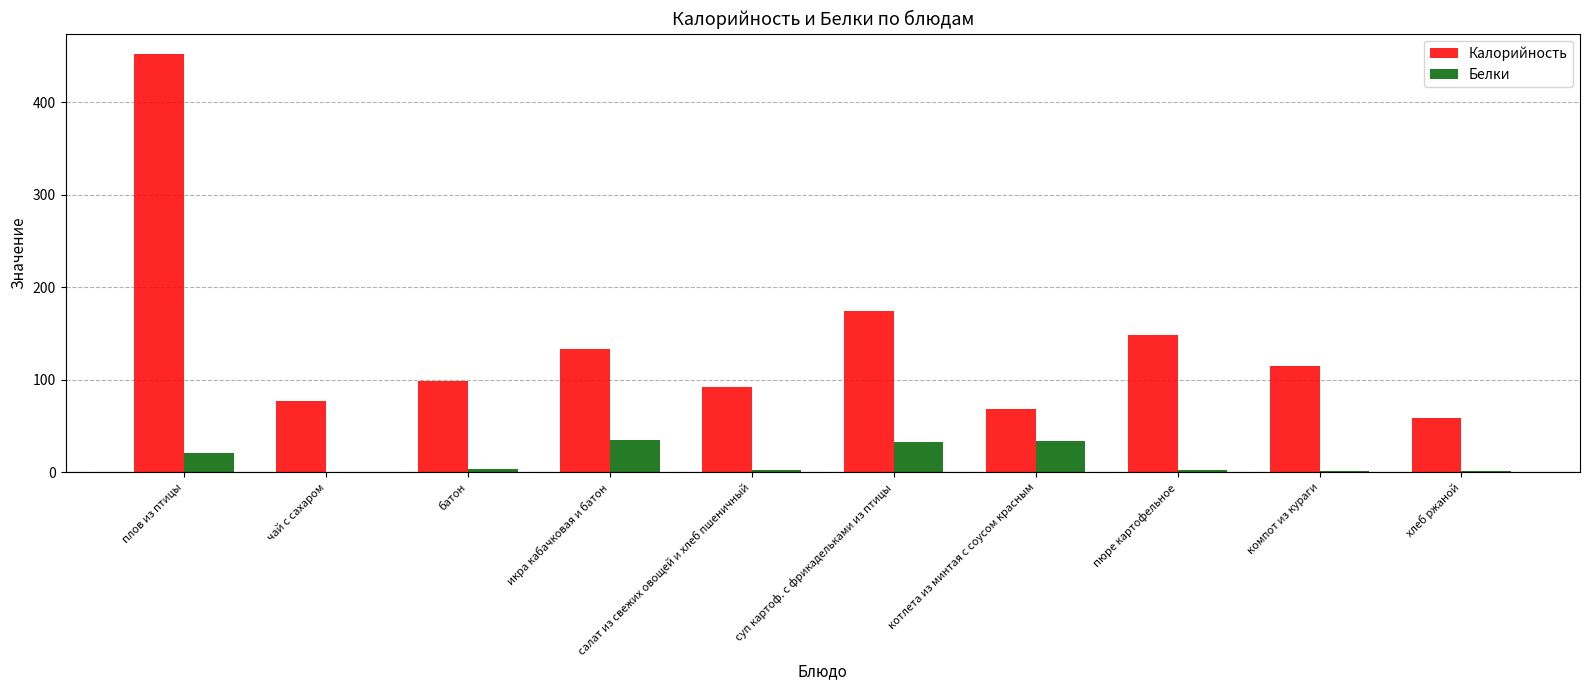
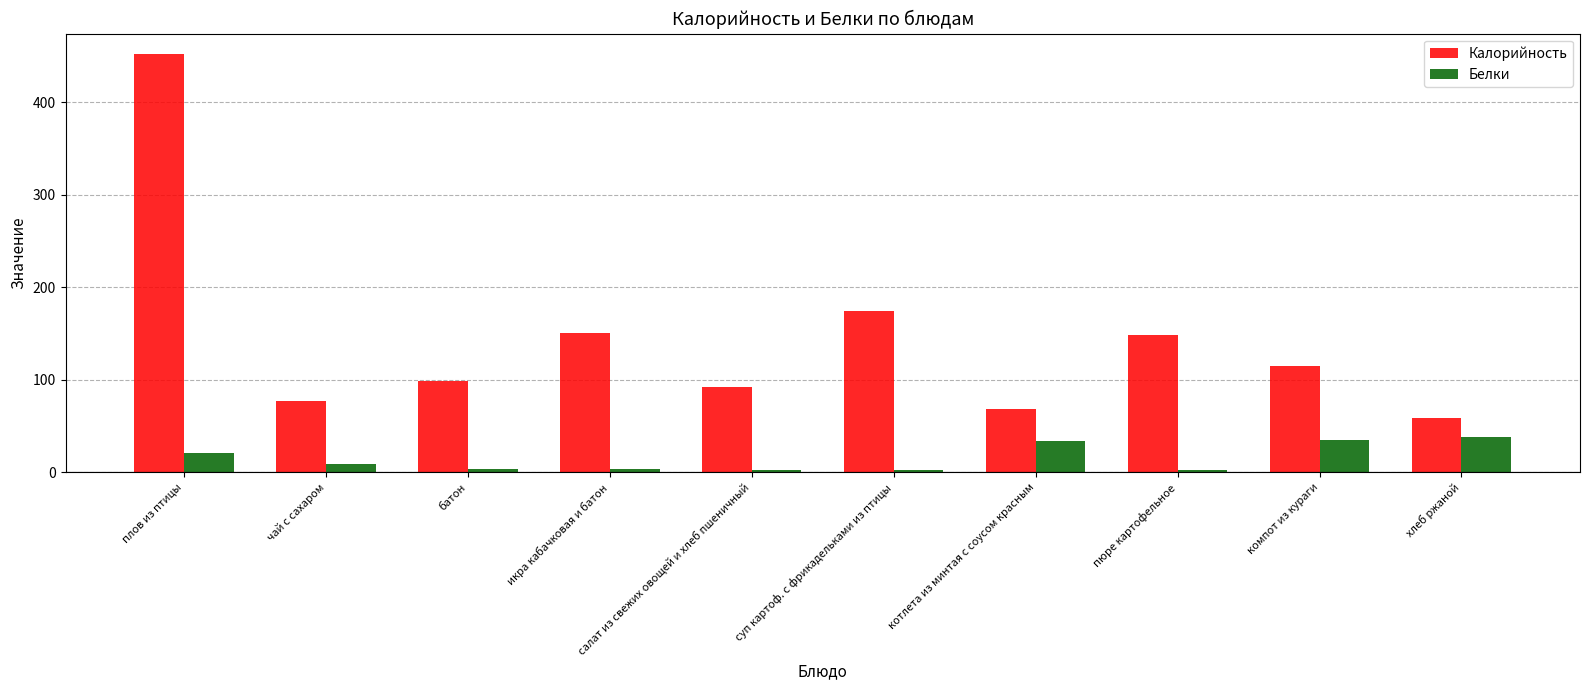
  {
    "Калорийность": {
      "плов из птицы": 450,
      "чай с сахаром": 80,
      "батон": 100,
-     "икра кабачковая и батон": 130,
+     "икра кабачковая и батон": 150,
      "салат из свежих овощей и хлеб пшеничный": 90,
      "суп картоф. с фрикадельками из птицы": 170,
      "котлета из минтая с соусом красным": 70,
      "пюре картофельное": 150,
      "компот из кураги": 110,
      "хлеб ржаной": 60
    },
    "Белки": {
      "плов из птицы": 20,
-     "чай с сахаром": 0,
+     "чай с сахаром": 10,
      "батон": 0,
-     "икра кабачковая и батон": 30,
+     "икра кабачковая и батон": 0,
      "салат из свежих овощей и хлеб пшеничный": 0,
-     "суп картоф. с фрикадельками из птицы": 30,
+     "суп картоф. с фрикадельками из птицы": 0,
      "котлета из минтая с соусом красным": 30,
      "пюре картофельное": 0,
-     "компот из кураги": 0,
-     "хлеб ржаной": 0
+     "компот из кураги": 30,
+     "хлеб ржаной": 40
    }
  }
